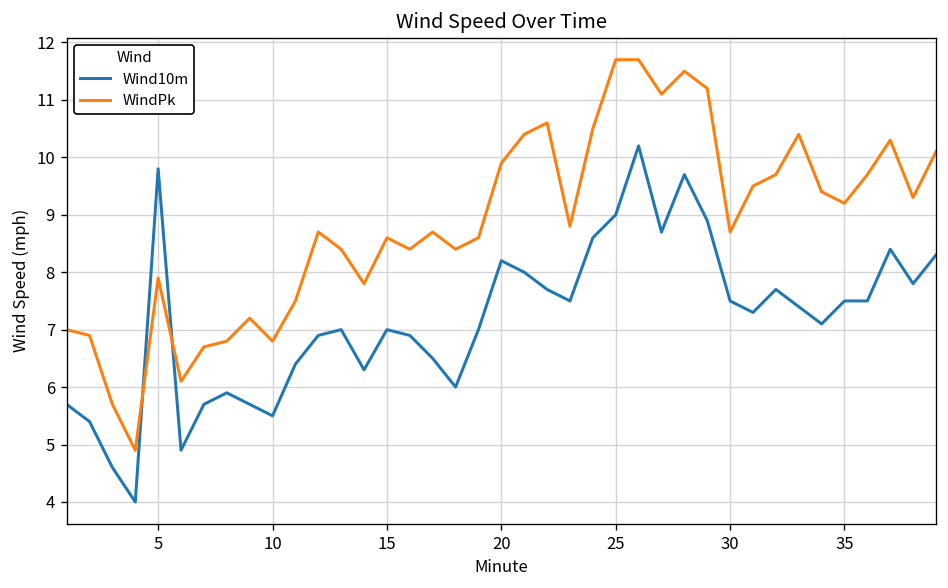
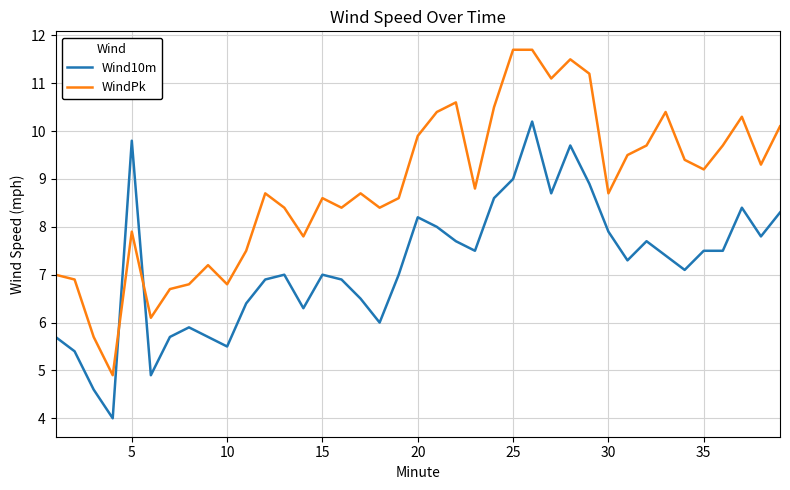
  {
    "Wind10m": {
      "5": 9.8,
      "10": 5.5,
      "15": 7.0,
      "20": 8.2,
      "25": 9.0,
-     "30": 7.5,
+     "30": 7.9,
      "35": 7.5
    },
    "WindPk": {
      "5": 7.9,
      "10": 6.8,
      "15": 8.6,
      "20": 9.9,
      "25": 11.7,
      "30": 8.7,
      "35": 9.2
    }
  }
